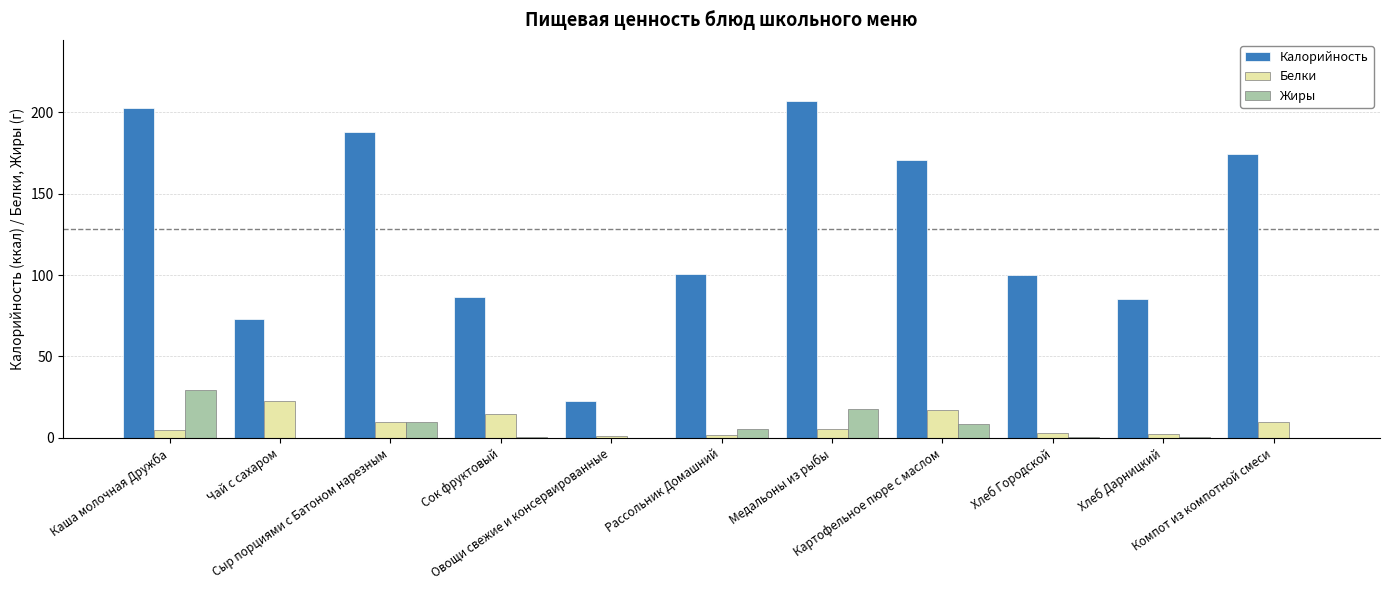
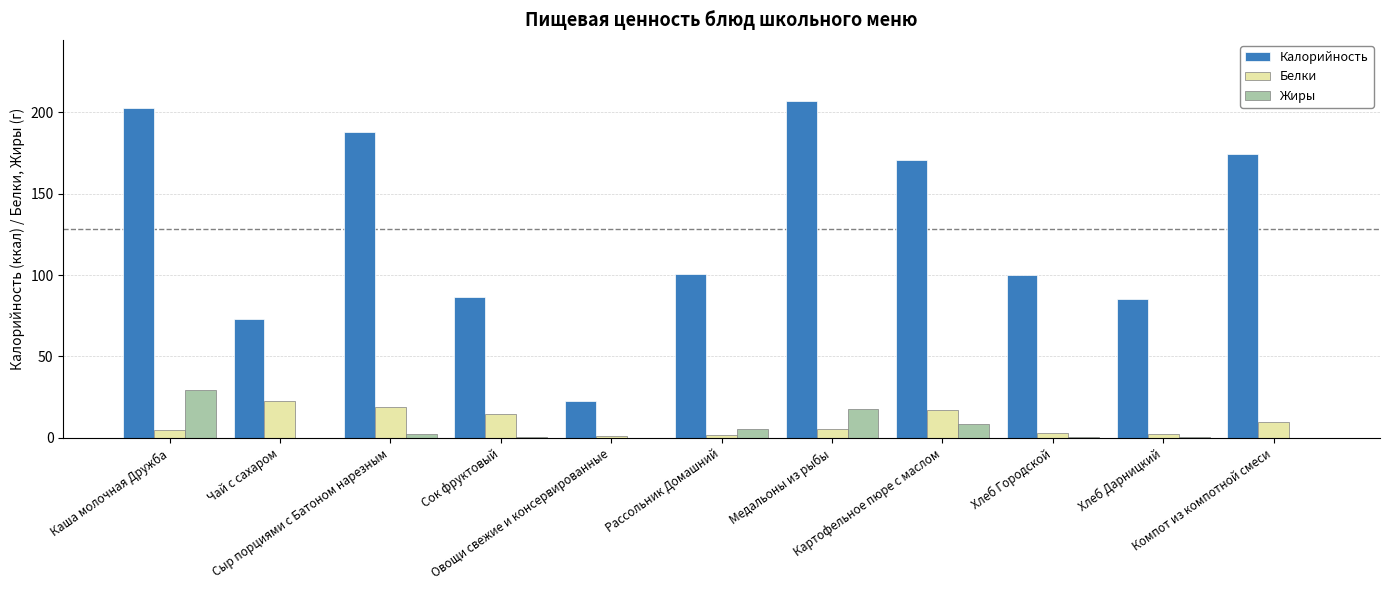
  {
    "Калорийность": {
      "Каша молочная Дружба": 202,
      "Чай с сахаром": 73,
      "Сыр порциями с Батоном нарезным": 188,
      "Сок фруктовый": 87,
      "Овощи свежие и консервированные": 23,
      "Рассольник Домашний": 101,
      "Медальоны из рыбы": 207,
      "Картофельное пюре с маслом": 170,
      "Хлеб Городской": 100,
      "Хлеб Дарницкий": 85,
      "Компот из компотной смеси": 174
    },
    "Белки": {
      "Каша молочная Дружба": 5,
      "Чай с сахаром": 23,
-     "Сыр порциями с Батоном нарезным": 10,
+     "Сыр порциями с Батоном нарезным": 19,
      "Сок фруктовый": 15,
      "Рассольник Домашний": 2,
      "Медальоны из рыбы": 6,
      "Картофельное пюре с маслом": 17,
      "Хлеб Городской": 3,
      "Хлеб Дарницкий": 3,
      "Компот из компотной смеси": 9
    },
    "Жиры": {
      "Каша молочная Дружба": 29,
-     "Сыр порциями с Батоном нарезным": 10,
+     "Сыр порциями с Батоном нарезным": 3,
      "Рассольник Домашний": 5,
      "Медальоны из рыбы": 18,
      "Картофельное пюре с маслом": 8
    }
  }
